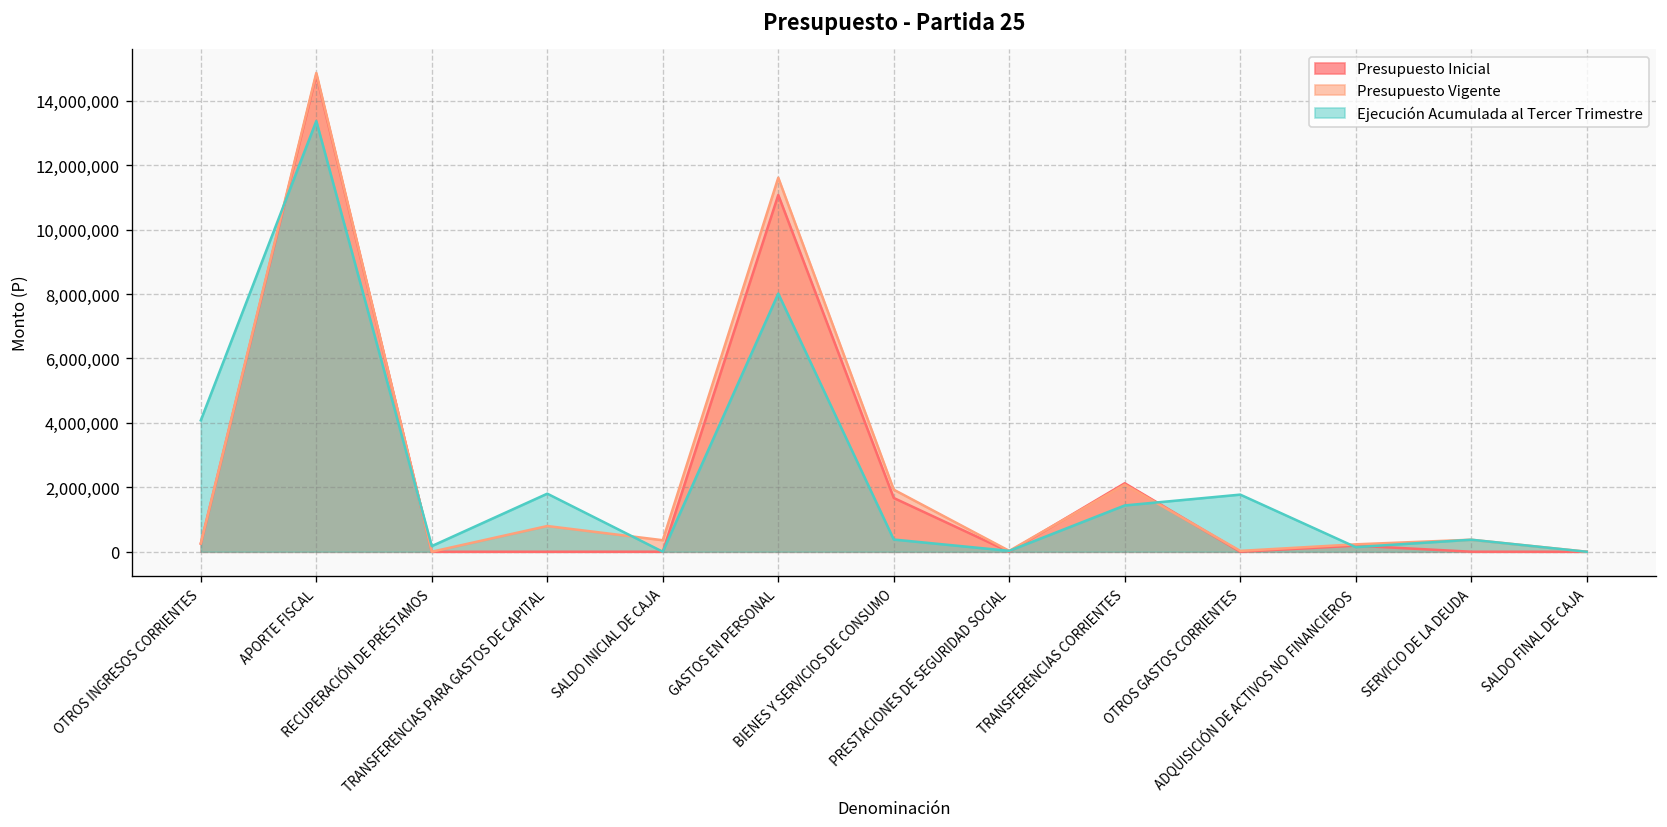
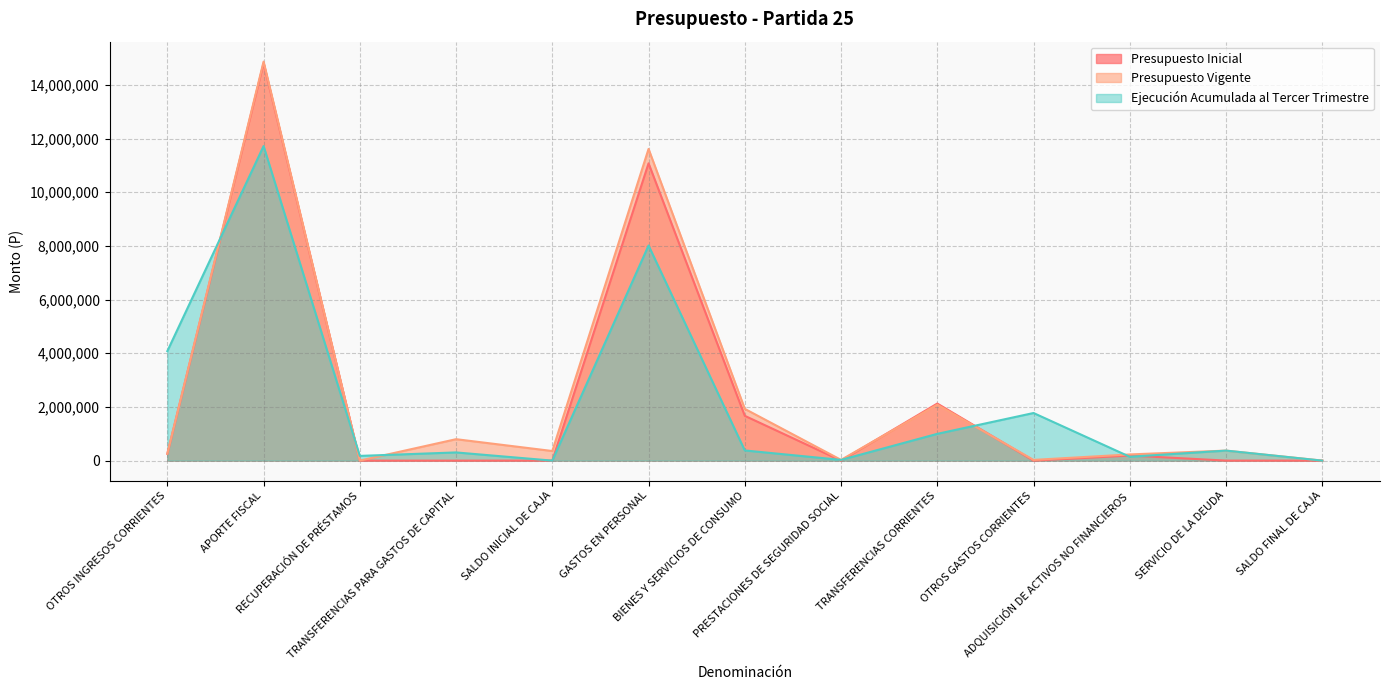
  {
    "Ejecución Acumulada al Tercer Trimestre": {
      "OTROS INGRESOS CORRIENTES": "4,100,000",
-     "APORTE FISCAL": "13,400,000",
+     "APORTE FISCAL": "11,700,000",
      "RECUPERACIÓN DE PRÉSTAMOS": "200,000",
-     "TRANSFERENCIAS PARA GASTOS DE CAPITAL": "1,800,000",
+     "TRANSFERENCIAS PARA GASTOS DE CAPITAL": "300,000",
      "GASTOS EN PERSONAL": "8,000,000",
      "BIENES Y SERVICIOS DE CONSUMO": "400,000",
-     "TRANSFERENCIAS CORRIENTES": "1,400,000",
+     "TRANSFERENCIAS CORRIENTES": "1,000,000",
      "OTROS GASTOS CORRIENTES": "1,800,000"
    }
  }
